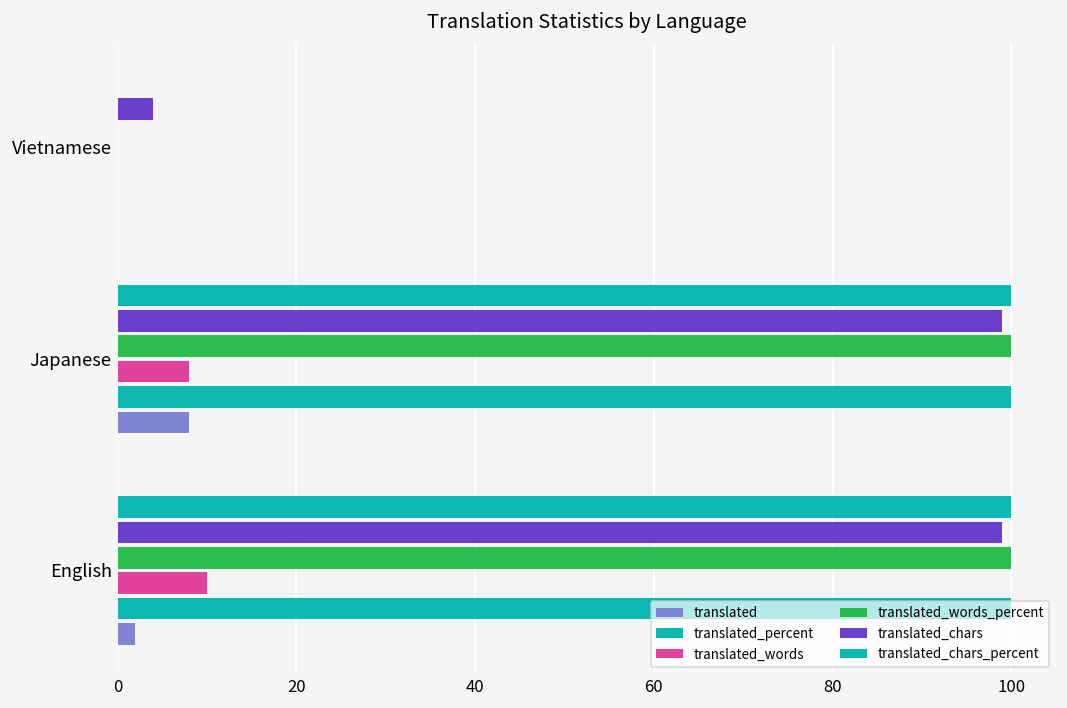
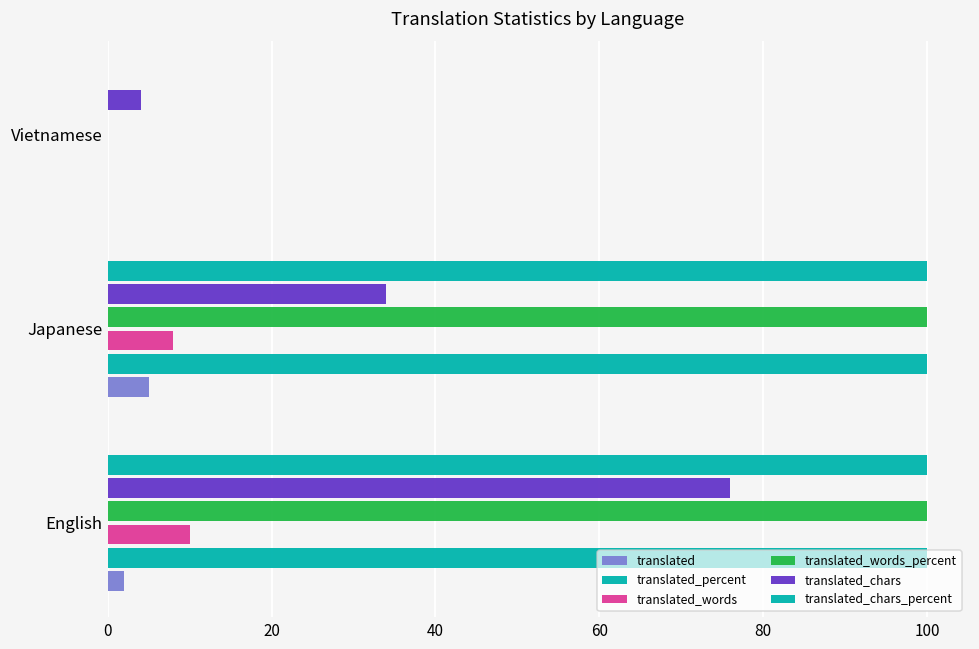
  {
    "translated": {
      "Vietnamese": 0,
-     "Japanese": 8,
+     "Japanese": 5,
      "English": 2
    },
    "translated_words": {
      "Vietnamese": 0,
      "Japanese": 8,
      "English": 10
    },
    "translated_words_percent": {
      "Vietnamese": 0,
      "Japanese": 100,
      "English": 100
    },
    "translated_chars": {
      "Vietnamese": 4,
-     "Japanese": 99,
-     "English": 99
+     "Japanese": 34,
+     "English": 76
    }
  }
